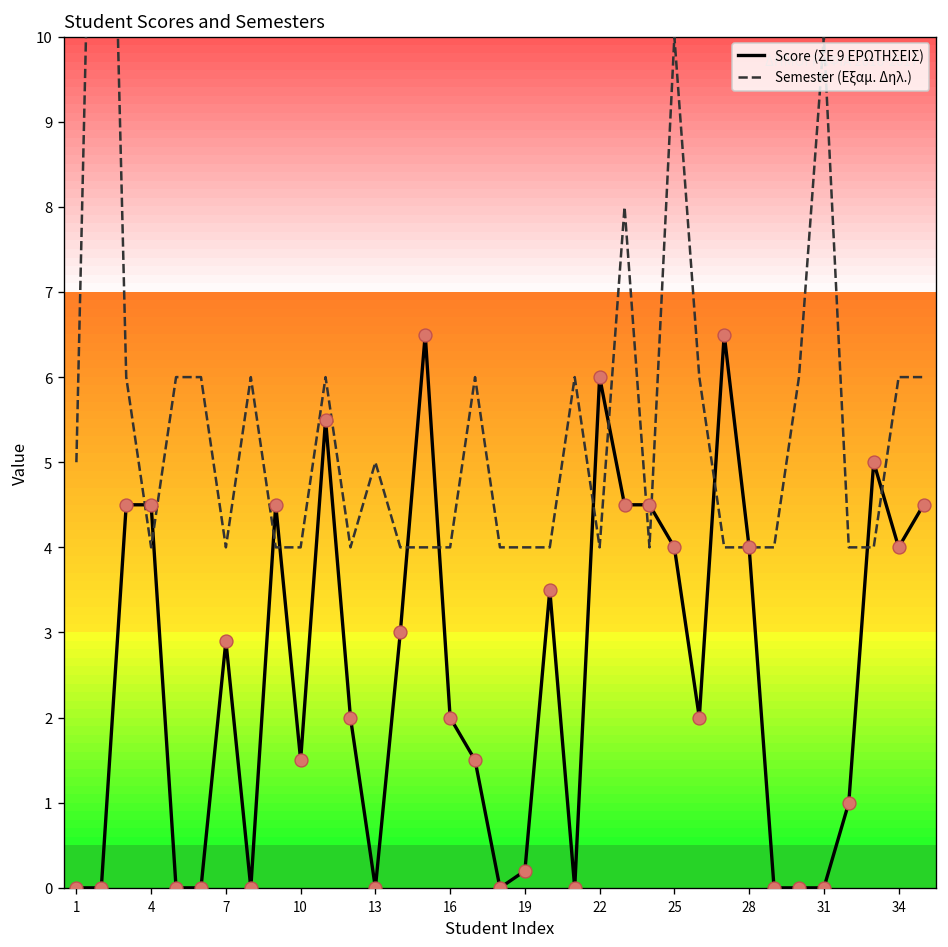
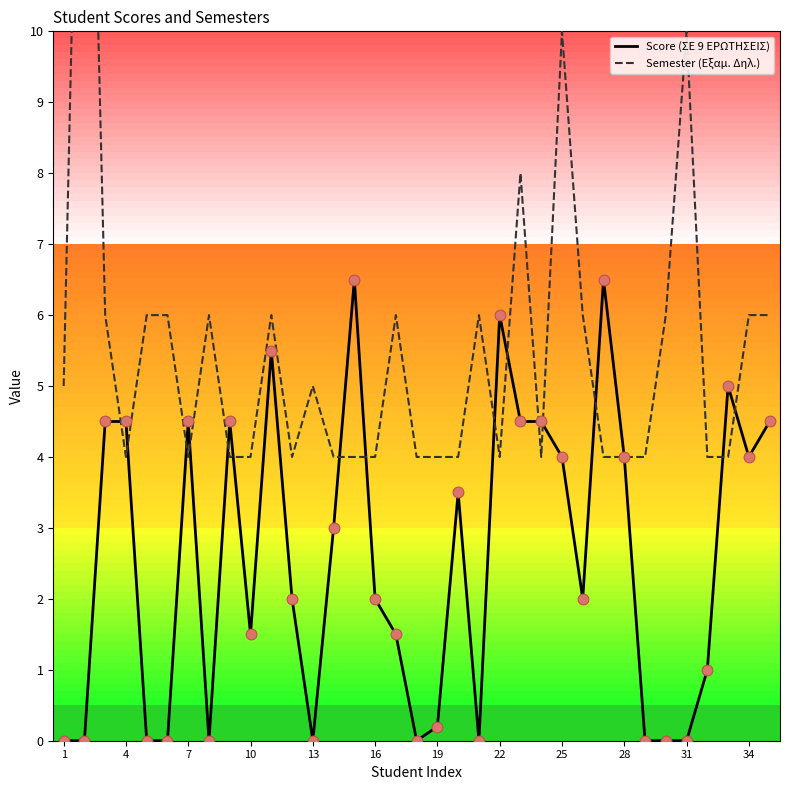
  {
    "Score (ΣΕ 9 ΕΡΩΤΗΣΕΙΣ)": {
      "1": 0.0,
      "4": 4.5,
-     "7": 2.9,
+     "7": 4.5,
      "10": 1.5,
      "13": 0.0,
      "16": 2.0,
      "19": 0.2,
      "22": 6.0,
      "25": 4.0,
      "31": 0.0,
      "34": 4.0
    },
    "Semester (Εξαμ. Δηλ.)": {
      "1": 5.0,
      "4": 4.0,
      "7": 4.0,
      "10": 4.0,
      "13": 5.0,
      "16": 4.0,
      "19": 4.0,
      "22": 4.0,
      "25": 10.0,
      "34": 6.0
    }
  }
